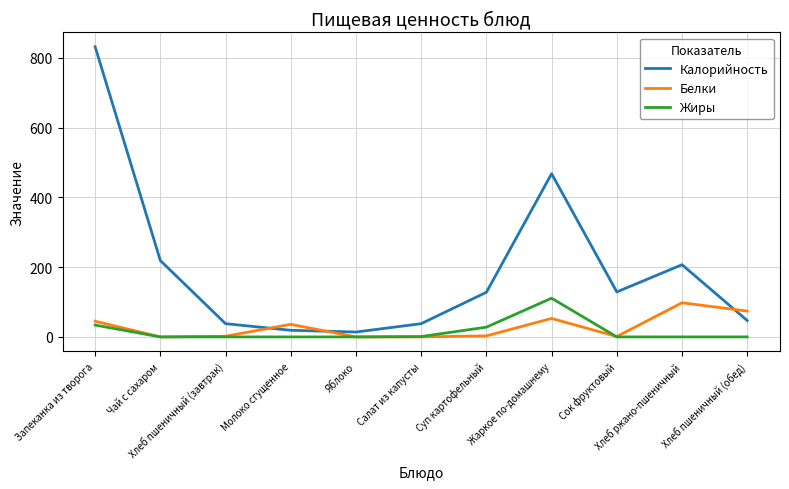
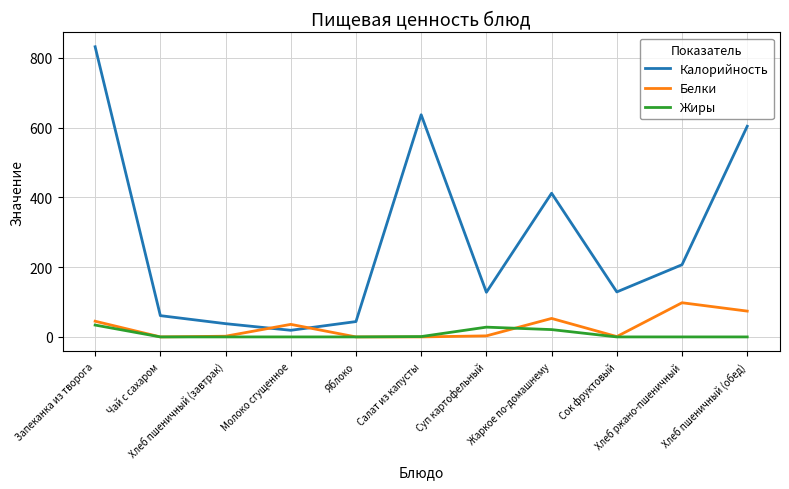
  {
    "Калорийность": {
      "Запеканка из творога": 830,
-     "Чай с сахаром": 220,
+     "Чай с сахаром": 60,
      "Хлеб пшеничный (завтрак)": 40,
      "Молоко сгущенное": 20,
-     "Яблоко": 10,
-     "Салат из капусты": 40,
+     "Яблоко": 40,
+     "Салат из капусты": 640,
      "Суп картофельный": 130,
-     "Жаркое по-домашнему": 470,
+     "Жаркое по-домашнему": 410,
      "Сок фруктовый": 130,
      "Хлеб ржано-пшеничный": 210,
-     "Хлеб пшеничный (обед)": 50
+     "Хлеб пшеничный (обед)": 600
    },
    "Белки": {
      "Запеканка из творога": 50,
      "Молоко сгущенное": 40,
      "Суп картофельный": 0,
      "Жаркое по-домашнему": 50,
      "Хлеб ржано-пшеничный": 100,
      "Хлеб пшеничный (обед)": 70
    },
    "Жиры": {
      "Запеканка из творога": 30,
      "Молоко сгущенное": 0,
      "Суп картофельный": 30,
-     "Жаркое по-домашнему": 110,
+     "Жаркое по-домашнему": 20,
      "Хлеб ржано-пшеничный": 0,
      "Хлеб пшеничный (обед)": 0
    }
  }
